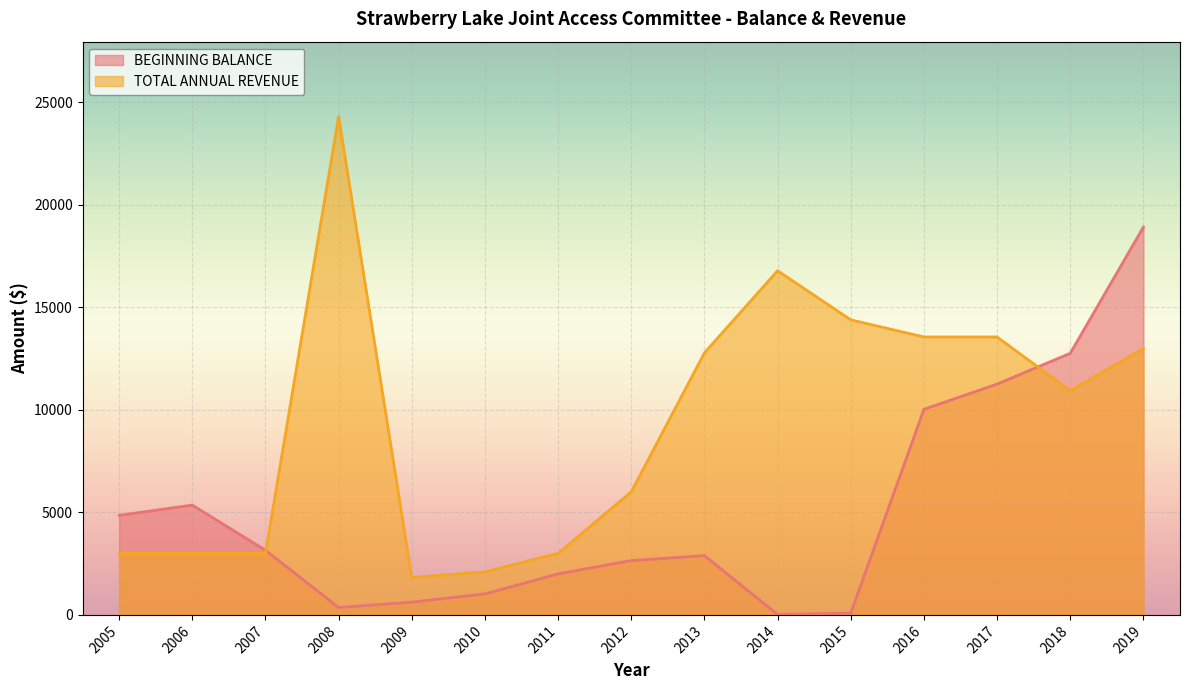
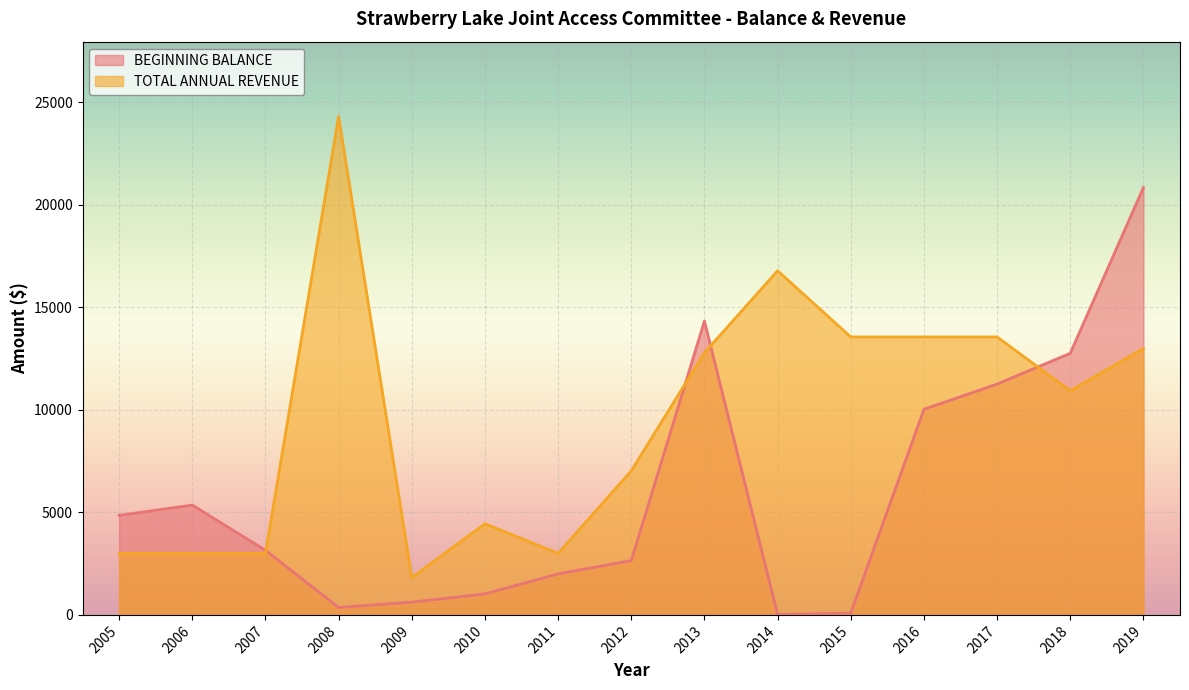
  {
    "BEGINNING BALANCE": {
      "2005": 4900,
      "2006": 5400,
      "2007": 3200,
      "2008": 400,
      "2009": 600,
      "2010": 1000,
      "2011": 2000,
      "2012": 2600,
-     "2013": 2900,
+     "2013": 14300,
      "2014": 0,
      "2015": 100,
      "2016": 10000,
      "2017": 11300,
      "2018": 12800,
-     "2019": 18900
+     "2019": 20800
    },
    "TOTAL ANNUAL REVENUE": {
      "2005": 3000,
      "2006": 3000,
      "2007": 3000,
      "2008": 24300,
      "2009": 1800,
-     "2010": 2100,
+     "2010": 4400,
      "2011": 3000,
-     "2012": 6000,
+     "2012": 7000,
      "2013": 12800,
      "2014": 16800,
-     "2015": 14400,
+     "2015": 13600,
      "2016": 13600,
      "2017": 13600,
      "2018": 10900,
      "2019": 13000
    }
  }
